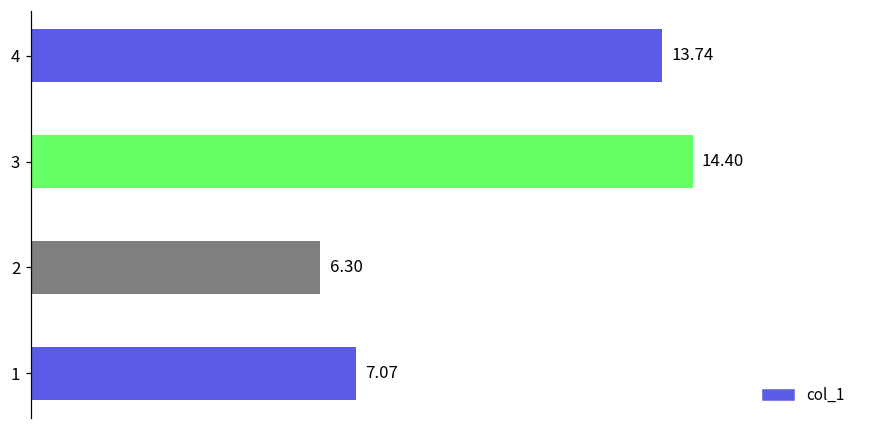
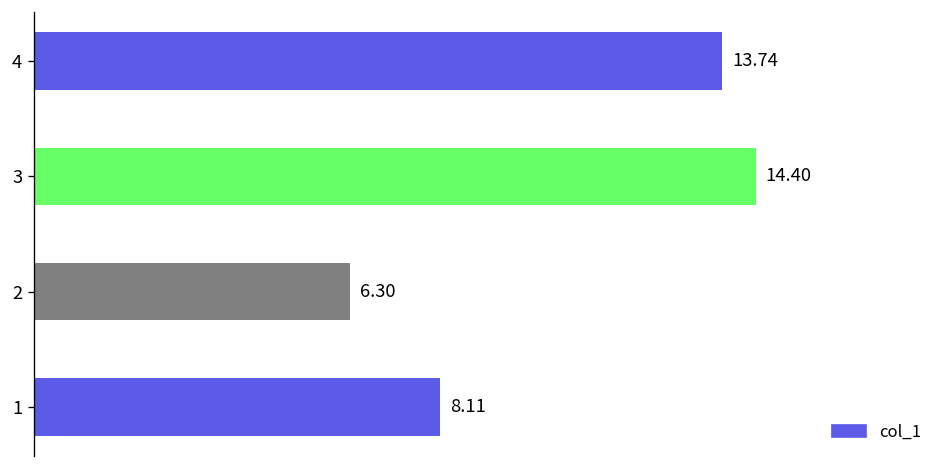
  {
    "4": 13.74,
    "3": 14.40,
    "2": 6.30,
-   "1": 7.07
+   "1": 8.11
  }
